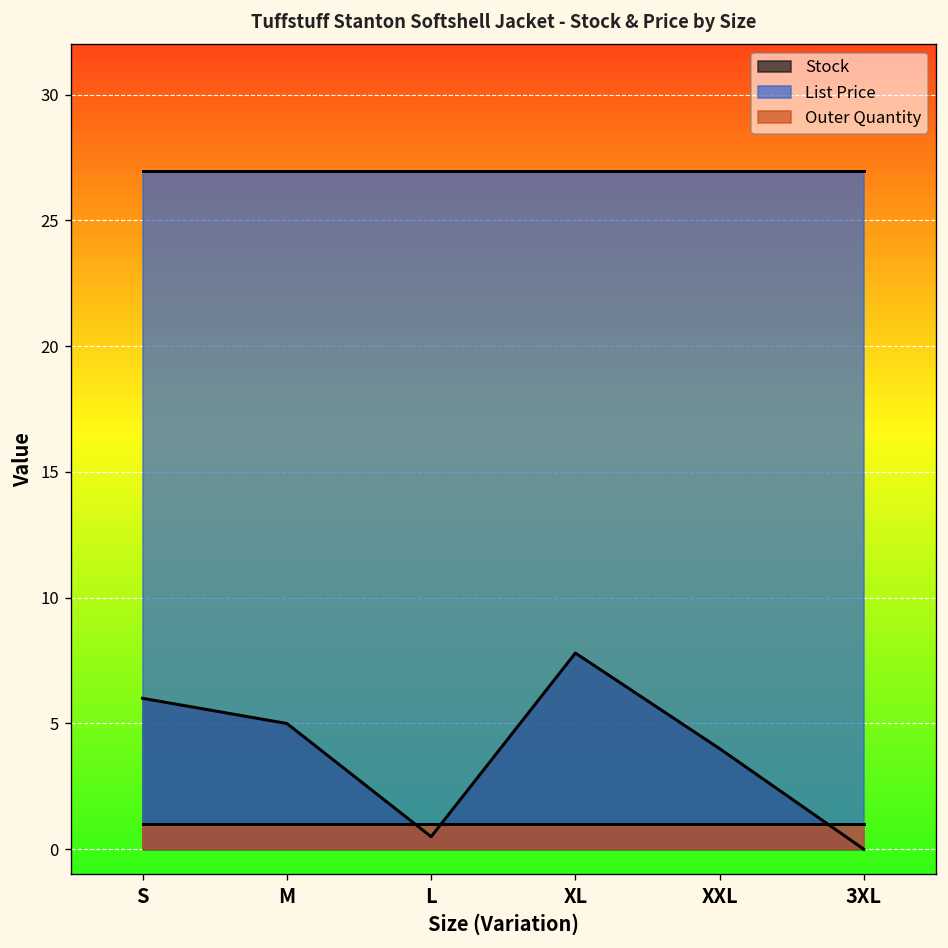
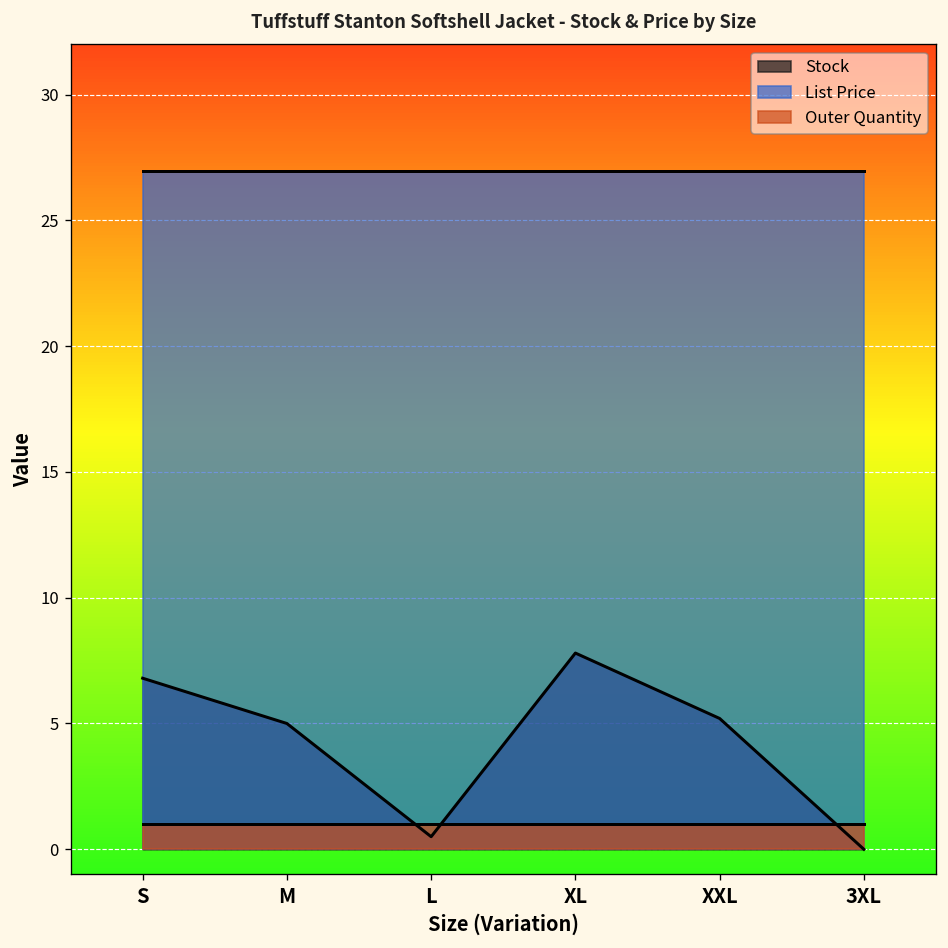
  {
    "Stock": {
-     "S": 6.0,
+     "S": 6.8,
      "M": 5.0,
      "L": 0.5,
      "XL": 7.8,
-     "XXL": 4.0,
+     "XXL": 5.2,
      "3XL": 0.0
    },
    "List Price": {
      "S": 27.0,
      "M": 27.0,
      "L": 27.0,
      "XL": 27.0,
      "XXL": 27.0,
      "3XL": 27.0
    },
    "Outer Quantity": {
      "S": 1.0,
      "M": 1.0,
      "L": 1.0,
      "XL": 1.0,
      "XXL": 1.0,
      "3XL": 1.0
    }
  }
